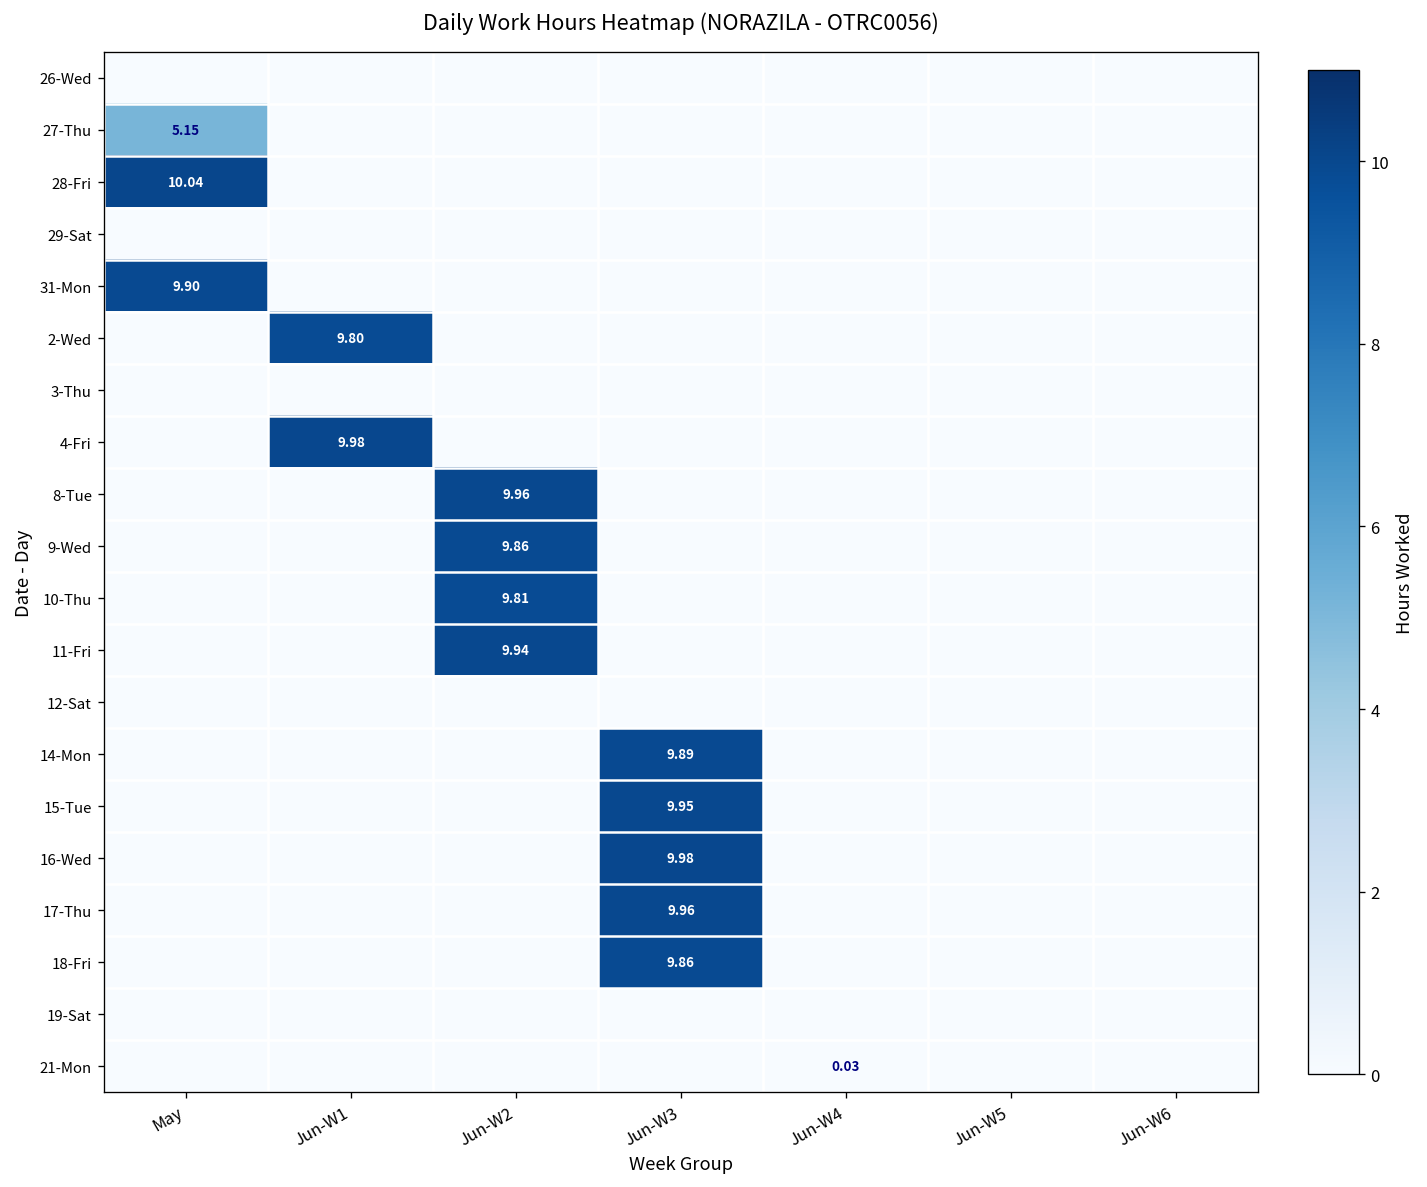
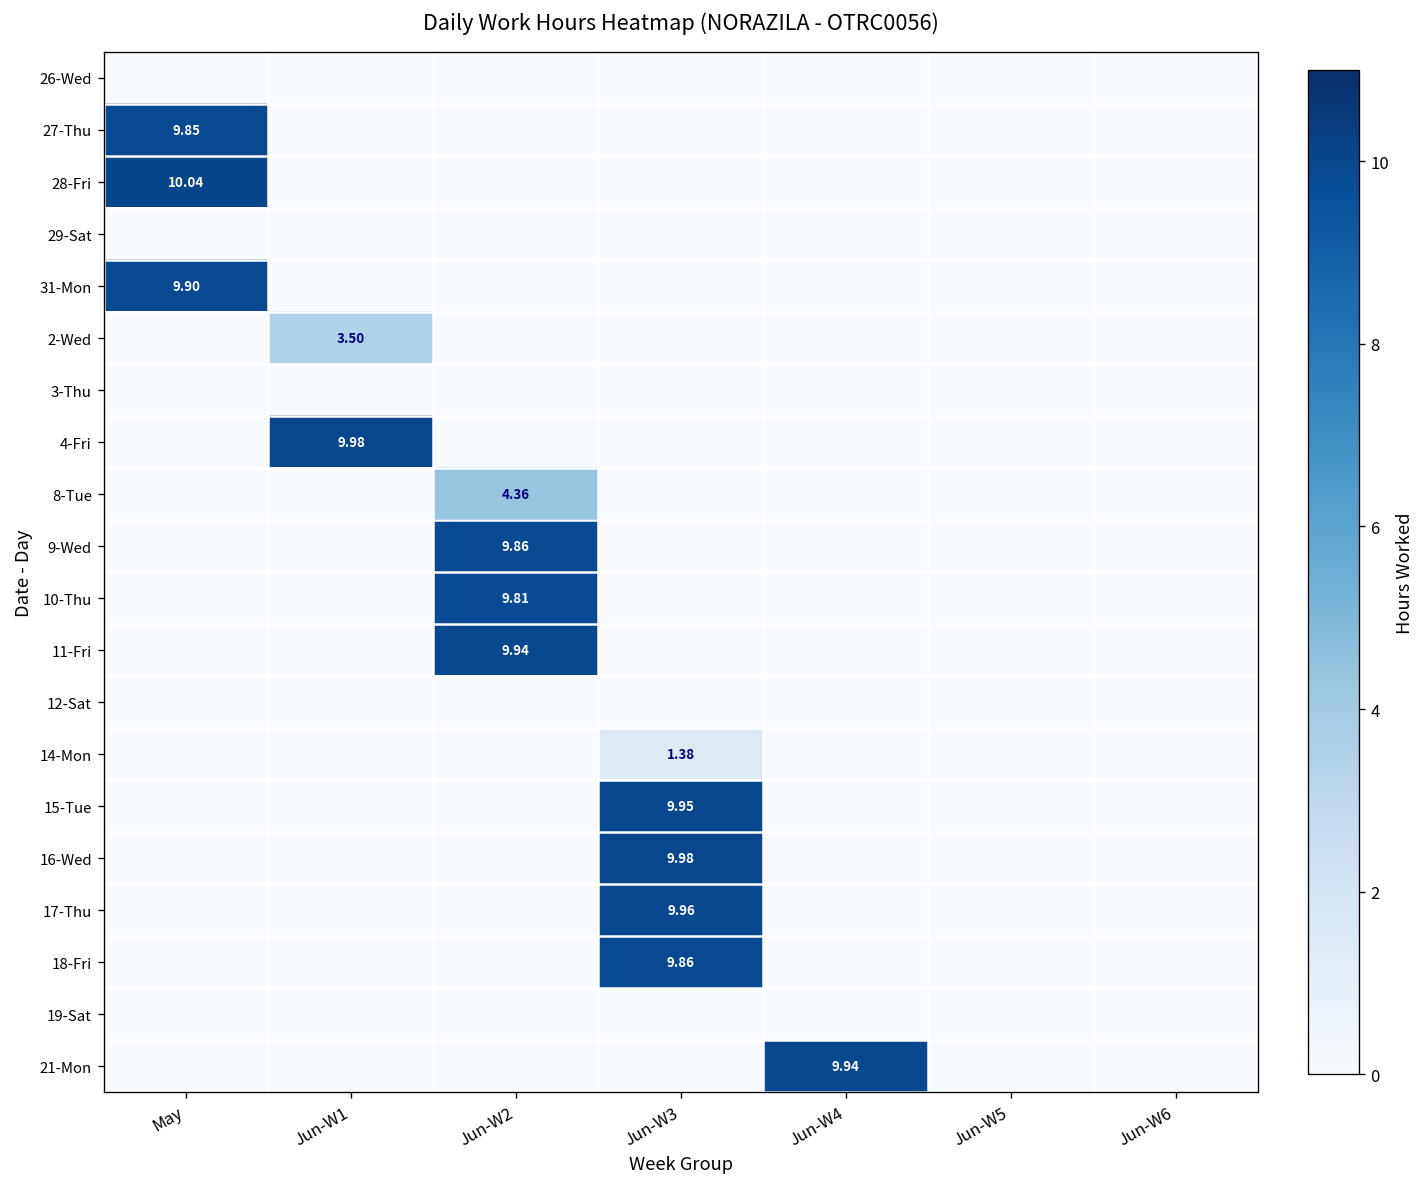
  {
    "27-Thu": {
-     "May": 5.15
+     "May": 9.85
    },
    "28-Fri": {
      "May": 10.04
    },
    "31-Mon": {
      "May": 9.90
    },
    "2-Wed": {
-     "Jun-W1": 9.80
+     "Jun-W1": 3.50
    },
    "4-Fri": {
      "Jun-W1": 9.98
    },
    "8-Tue": {
-     "Jun-W2": 9.96
+     "Jun-W2": 4.36
    },
    "9-Wed": {
      "Jun-W2": 9.86
    },
    "10-Thu": {
      "Jun-W2": 9.81
    },
    "11-Fri": {
      "Jun-W2": 9.94
    },
    "14-Mon": {
-     "Jun-W3": 9.89
+     "Jun-W3": 1.38
    },
    "15-Tue": {
      "Jun-W3": 9.95
    },
    "16-Wed": {
      "Jun-W3": 9.98
    },
    "17-Thu": {
      "Jun-W3": 9.96
    },
    "18-Fri": {
      "Jun-W3": 9.86
    },
    "21-Mon": {
-     "Jun-W4": 0.03
+     "Jun-W4": 9.94
    }
  }
